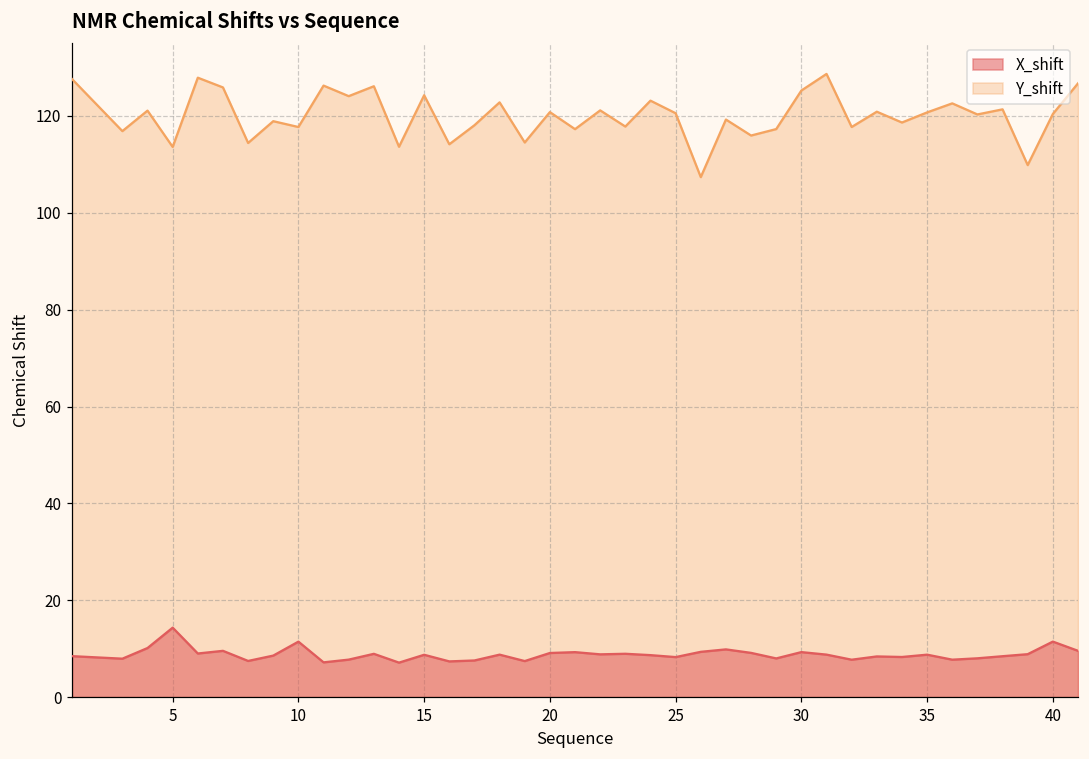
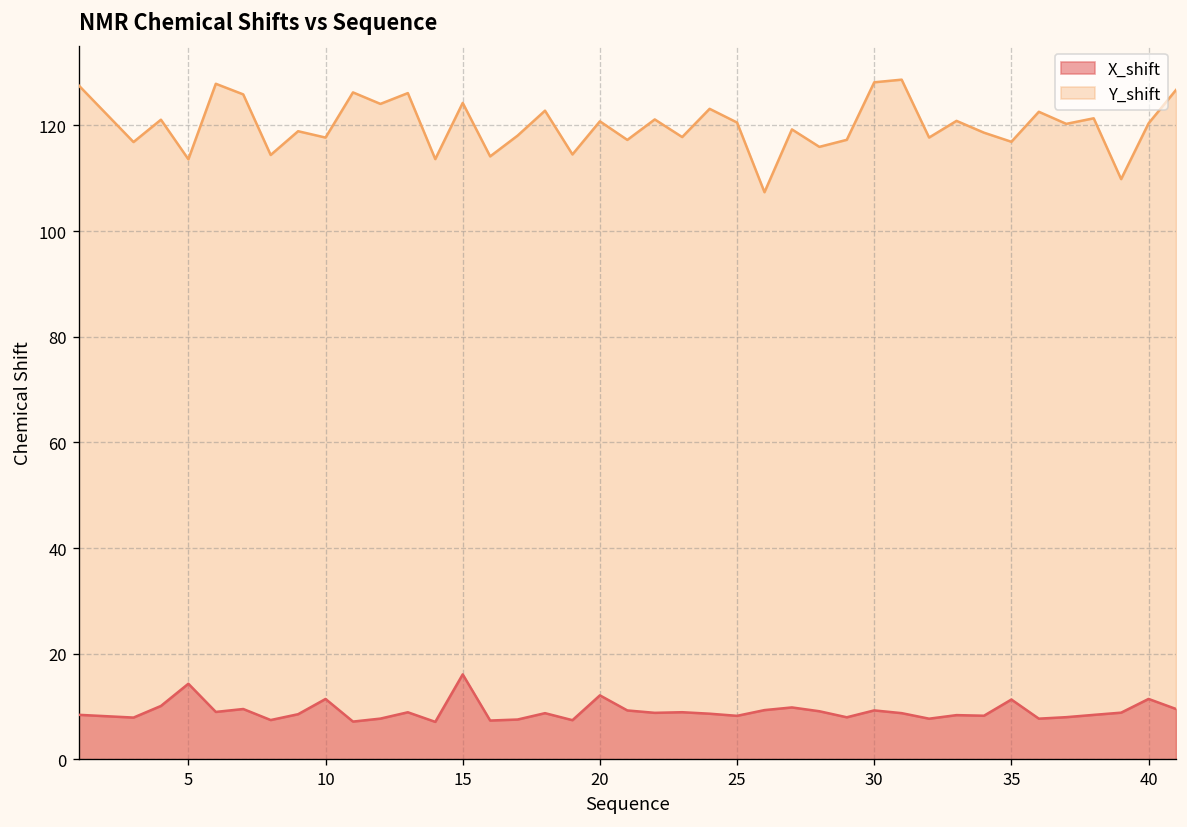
  {
    "X_shift": {
      "5": 14,
      "10": 11,
-     "15": 9,
-     "20": 9,
+     "15": 16,
+     "20": 12,
      "25": 8,
      "30": 9,
-     "35": 9,
+     "35": 11,
      "40": 11
    },
    "Y_shift": {
      "5": 114,
      "10": 118,
      "15": 124,
      "20": 121,
      "25": 121,
-     "30": 125,
-     "35": 121,
+     "30": 128,
+     "35": 117,
      "40": 120
    }
  }
